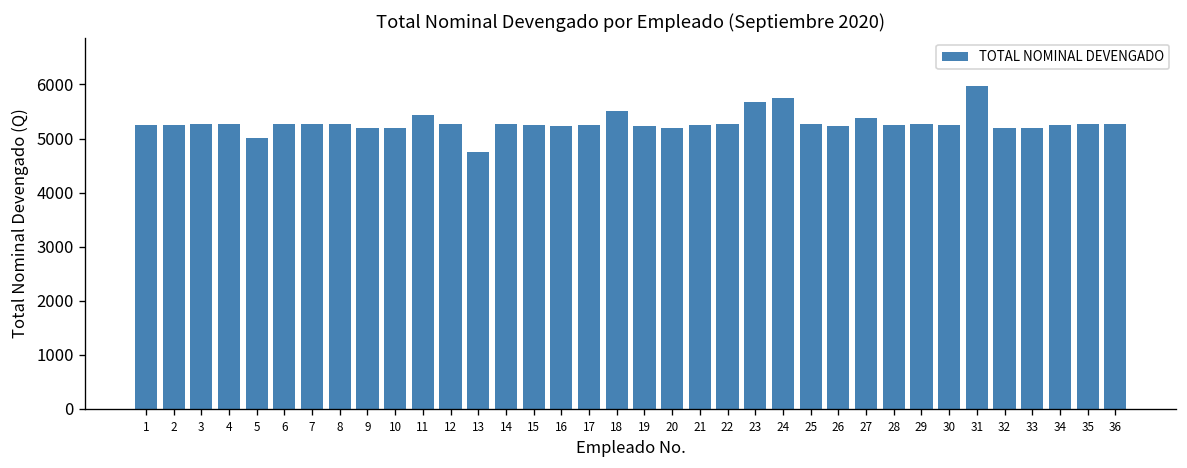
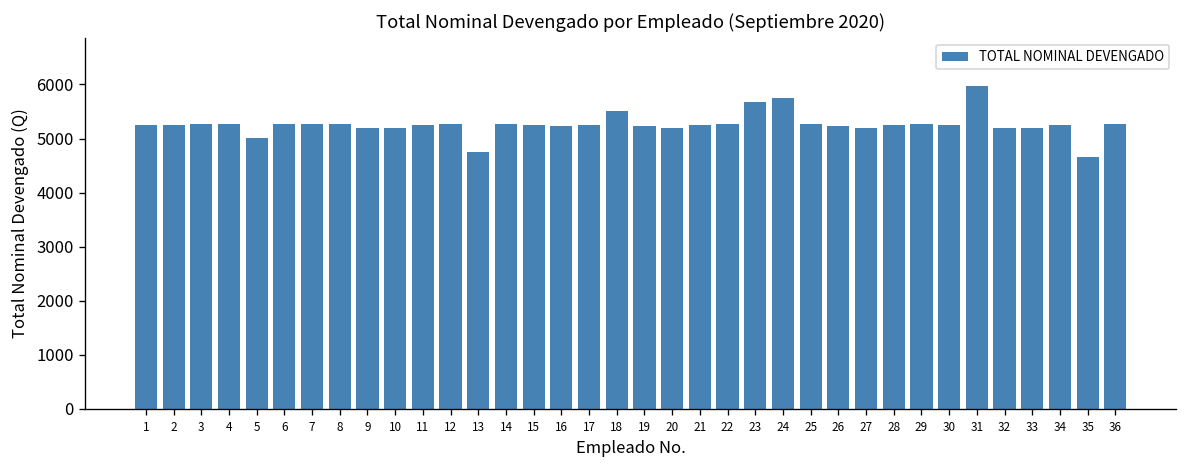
  {
    "1": 5200,
    "2": 5200,
    "3": 5300,
    "4": 5300,
    "5": 5000,
    "6": 5300,
    "7": 5300,
    "8": 5300,
    "9": 5200,
    "10": 5200,
-   "11": 5400,
+   "11": 5200,
    "12": 5300,
    "13": 4800,
    "14": 5300,
    "15": 5200,
    "16": 5200,
    "17": 5200,
    "18": 5500,
    "19": 5200,
    "20": 5200,
    "21": 5300,
    "22": 5300,
    "23": 5700,
    "24": 5700,
    "25": 5300,
    "26": 5200,
-   "27": 5400,
+   "27": 5200,
    "28": 5200,
    "29": 5300,
    "30": 5200,
    "31": 6000,
    "32": 5200,
    "33": 5200,
    "34": 5200,
-   "35": 5300,
+   "35": 4700,
    "36": 5300
  }
